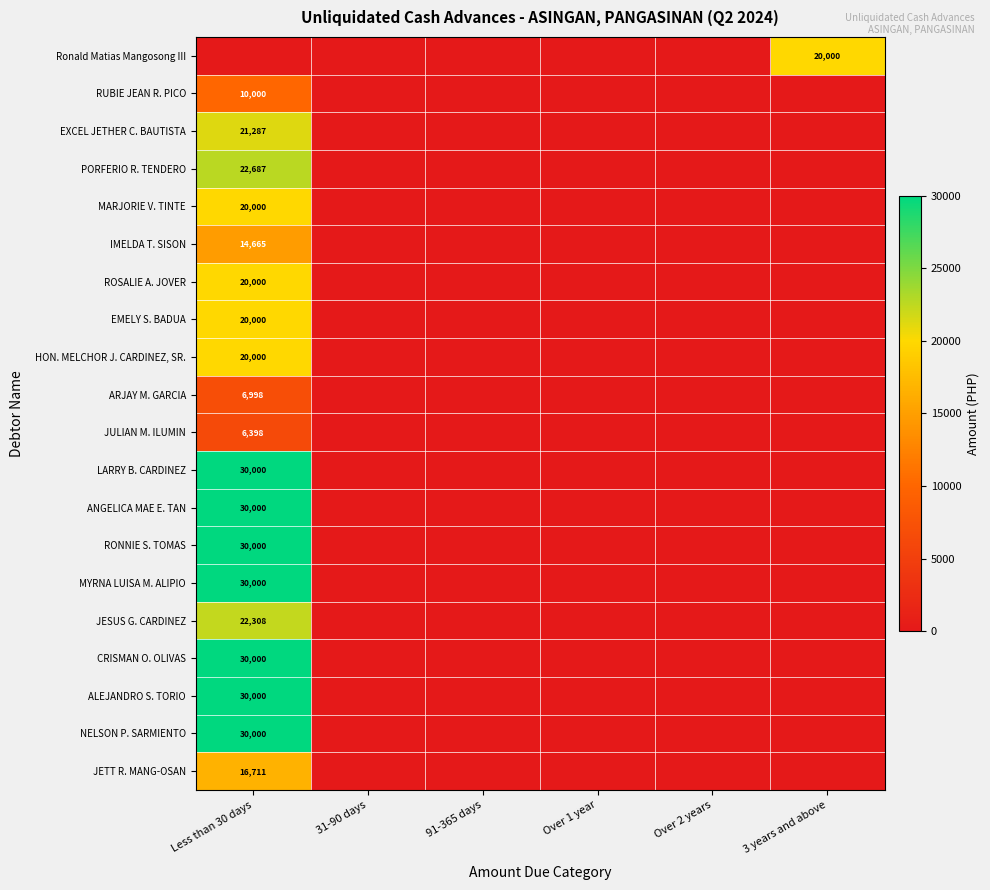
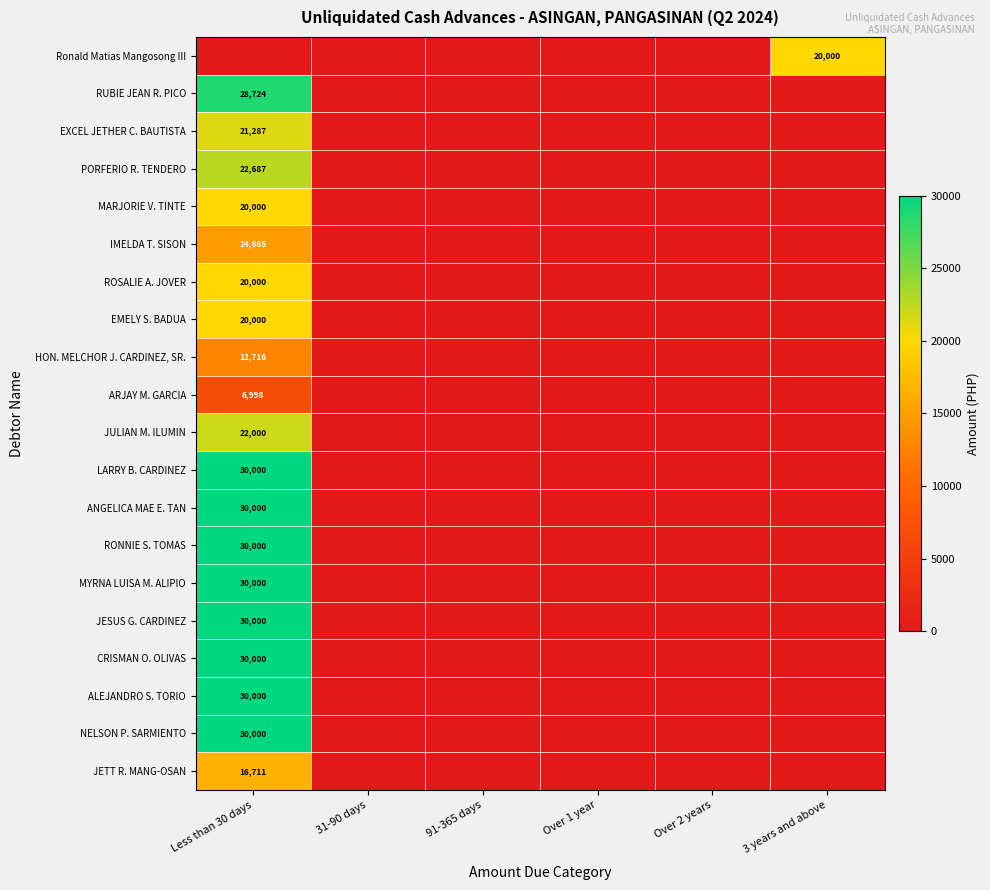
  {
    "Ronald Matias Mangosong III": {
      "3 years and above": "20,000"
    },
    "RUBIE JEAN R. PICO": {
-     "Less than 30 days": "10,000"
+     "Less than 30 days": "28,724"
    },
    "EXCEL JETHER C. BAUTISTA": {
      "Less than 30 days": "21,287"
    },
    "PORFERIO R. TENDERO": {
      "Less than 30 days": "22,687"
    },
    "MARJORIE V. TINTE": {
      "Less than 30 days": "20,000"
    },
    "IMELDA T. SISON": {
      "Less than 30 days": "14,665"
    },
    "ROSALIE A. JOVER": {
      "Less than 30 days": "20,000"
    },
    "EMELY S. BADUA": {
      "Less than 30 days": "20,000"
    },
    "HON. MELCHOR J. CARDINEZ, SR.": {
-     "Less than 30 days": "20,000"
+     "Less than 30 days": "12,716"
    },
    "ARJAY M. GARCIA": {
      "Less than 30 days": "6,998"
    },
    "JULIAN M. ILUMIN": {
-     "Less than 30 days": "6,398"
+     "Less than 30 days": "22,000"
    },
    "LARRY B. CARDINEZ": {
      "Less than 30 days": "30,000"
    },
    "ANGELICA MAE E. TAN": {
      "Less than 30 days": "30,000"
    },
    "RONNIE S. TOMAS": {
      "Less than 30 days": "30,000"
    },
    "MYRNA LUISA M. ALIPIO": {
      "Less than 30 days": "30,000"
    },
    "JESUS G. CARDINEZ": {
-     "Less than 30 days": "22,308"
+     "Less than 30 days": "30,000"
    },
    "CRISMAN O. OLIVAS": {
      "Less than 30 days": "30,000"
    },
    "ALEJANDRO S. TORIO": {
      "Less than 30 days": "30,000"
    },
    "NELSON P. SARMIENTO": {
      "Less than 30 days": "30,000"
    },
    "JETT R. MANG-OSAN": {
      "Less than 30 days": "16,711"
    }
  }
